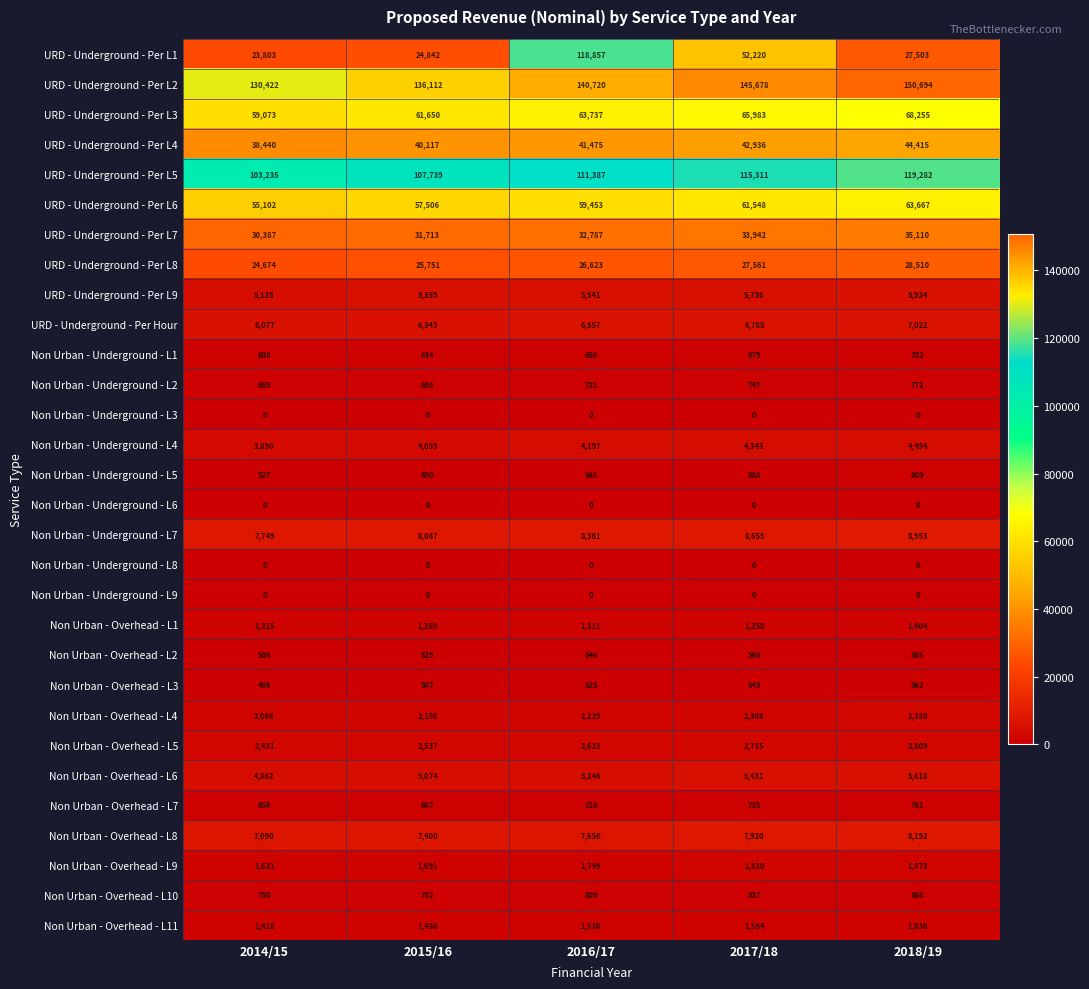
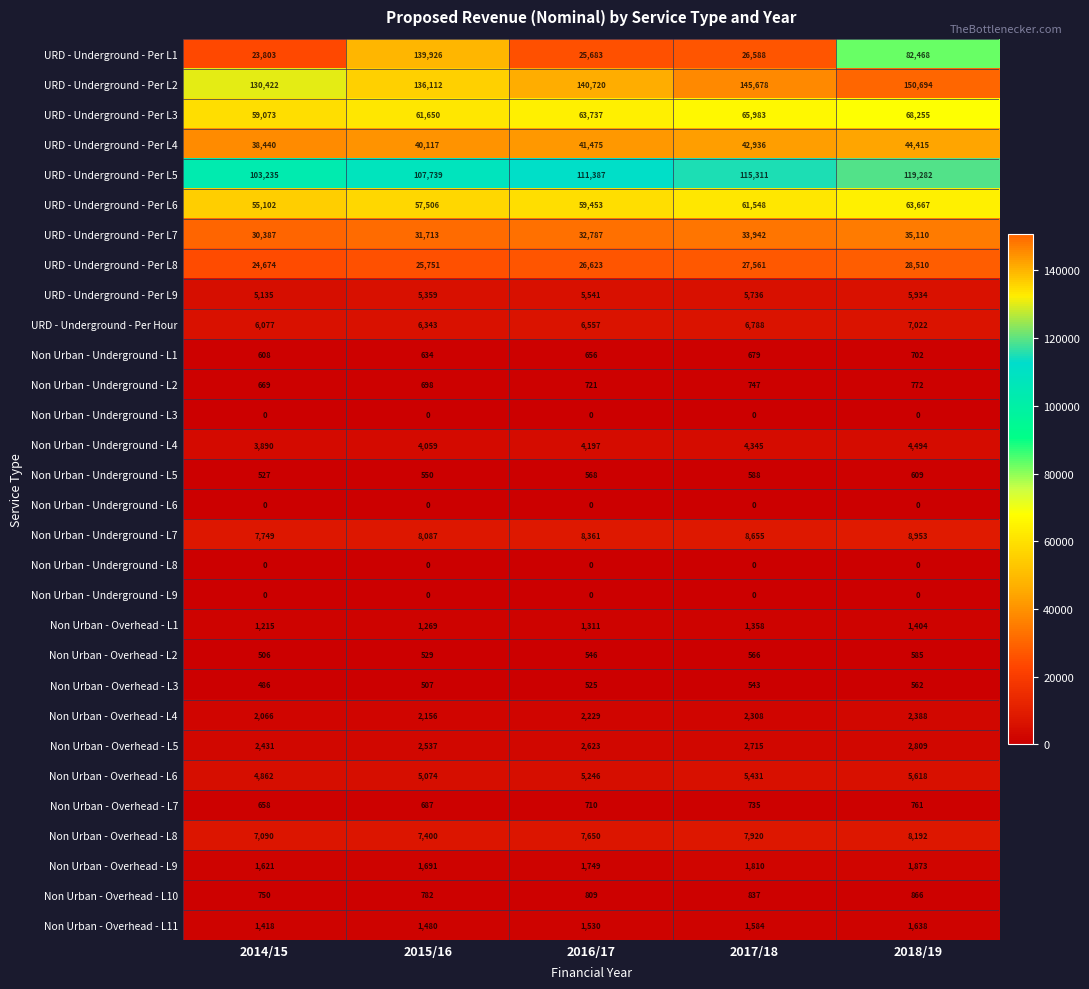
  {
    "URD - Underground - Per L1": {
      "2014/15": "23,803",
-     "2015/16": "24,842",
-     "2016/17": "118,857",
-     "2017/18": "52,220",
-     "2018/19": "27,503"
+     "2015/16": "139,926",
+     "2016/17": "25,683",
+     "2017/18": "26,588",
+     "2018/19": "82,468"
    },
    "URD - Underground - Per L2": {
      "2014/15": "130,422",
      "2015/16": "136,112",
      "2016/17": "140,720",
      "2017/18": "145,678",
      "2018/19": "150,694"
    },
    "URD - Underground - Per L3": {
      "2014/15": "59,073",
      "2015/16": "61,650",
      "2016/17": "63,737",
      "2017/18": "65,983",
      "2018/19": "68,255"
    },
    "URD - Underground - Per L4": {
      "2014/15": "38,440",
      "2015/16": "40,117",
      "2016/17": "41,475",
      "2017/18": "42,936",
      "2018/19": "44,415"
    },
    "URD - Underground - Per L5": {
      "2014/15": "103,235",
      "2015/16": "107,739",
      "2016/17": "111,387",
      "2017/18": "115,311",
      "2018/19": "119,282"
    },
    "URD - Underground - Per L6": {
      "2014/15": "55,102",
      "2015/16": "57,506",
      "2016/17": "59,453",
      "2017/18": "61,548",
      "2018/19": "63,667"
    },
    "URD - Underground - Per L7": {
      "2014/15": "30,387",
      "2015/16": "31,713",
      "2016/17": "32,787",
      "2017/18": "33,942",
      "2018/19": "35,110"
    },
    "URD - Underground - Per L8": {
      "2014/15": "24,674",
      "2015/16": "25,751",
      "2016/17": "26,623",
      "2017/18": "27,561",
      "2018/19": "28,510"
    },
    "URD - Underground - Per L9": {
      "2014/15": "5,135",
      "2015/16": "5,359",
      "2016/17": "5,541",
      "2017/18": "5,736",
      "2018/19": "5,934"
    },
    "URD - Underground - Per Hour": {
      "2014/15": "6,077",
      "2015/16": "6,343",
      "2016/17": "6,557",
      "2017/18": "6,788",
      "2018/19": "7,022"
    },
    "Non Urban - Underground - L1": {
      "2014/15": "608",
      "2015/16": "634",
      "2016/17": "656",
      "2017/18": "679",
      "2018/19": "702"
    },
    "Non Urban - Underground - L2": {
      "2014/15": "669",
      "2015/16": "698",
      "2016/17": "721",
      "2017/18": "747",
      "2018/19": "772"
    },
    "Non Urban - Underground - L3": {
      "2014/15": "0",
      "2015/16": "0",
      "2016/17": "0",
      "2017/18": "0",
      "2018/19": "0"
    },
    "Non Urban - Underground - L4": {
      "2014/15": "3,890",
      "2015/16": "4,059",
      "2016/17": "4,197",
      "2017/18": "4,345",
      "2018/19": "4,494"
    },
    "Non Urban - Underground - L5": {
      "2014/15": "527",
      "2015/16": "550",
      "2016/17": "568",
      "2017/18": "588",
      "2018/19": "609"
    },
    "Non Urban - Underground - L6": {
      "2014/15": "0",
      "2015/16": "0",
      "2016/17": "0",
      "2017/18": "0",
      "2018/19": "0"
    },
    "Non Urban - Underground - L7": {
      "2014/15": "7,749",
      "2015/16": "8,087",
      "2016/17": "8,361",
      "2017/18": "8,655",
      "2018/19": "8,953"
    },
    "Non Urban - Underground - L8": {
      "2014/15": "0",
      "2015/16": "0",
      "2016/17": "0",
      "2017/18": "0",
      "2018/19": "0"
    },
    "Non Urban - Underground - L9": {
      "2014/15": "0",
      "2015/16": "0",
      "2016/17": "0",
      "2017/18": "0",
      "2018/19": "0"
    },
    "Non Urban - Overhead - L1": {
      "2014/15": "1,215",
      "2015/16": "1,269",
      "2016/17": "1,311",
      "2017/18": "1,358",
      "2018/19": "1,404"
    },
    "Non Urban - Overhead - L2": {
      "2014/15": "506",
      "2015/16": "529",
      "2016/17": "546",
      "2017/18": "566",
      "2018/19": "585"
    },
    "Non Urban - Overhead - L3": {
      "2014/15": "486",
      "2015/16": "507",
      "2016/17": "525",
      "2017/18": "543",
      "2018/19": "562"
    },
    "Non Urban - Overhead - L4": {
      "2014/15": "2,066",
      "2015/16": "2,156",
      "2016/17": "2,229",
      "2017/18": "2,308",
      "2018/19": "2,388"
    },
    "Non Urban - Overhead - L5": {
      "2014/15": "2,431",
      "2015/16": "2,537",
      "2016/17": "2,623",
      "2017/18": "2,715",
      "2018/19": "2,809"
    },
    "Non Urban - Overhead - L6": {
      "2014/15": "4,862",
      "2015/16": "5,074",
      "2016/17": "5,246",
      "2017/18": "5,431",
      "2018/19": "5,618"
    },
    "Non Urban - Overhead - L7": {
      "2014/15": "658",
      "2015/16": "687",
      "2016/17": "710",
      "2017/18": "735",
      "2018/19": "761"
    },
    "Non Urban - Overhead - L8": {
      "2014/15": "7,090",
      "2015/16": "7,400",
      "2016/17": "7,650",
      "2017/18": "7,920",
      "2018/19": "8,192"
    },
    "Non Urban - Overhead - L9": {
      "2014/15": "1,621",
      "2015/16": "1,691",
      "2016/17": "1,749",
      "2017/18": "1,810",
      "2018/19": "1,873"
    },
    "Non Urban - Overhead - L10": {
      "2014/15": "750",
      "2015/16": "782",
      "2016/17": "809",
      "2017/18": "837",
      "2018/19": "866"
    },
    "Non Urban - Overhead - L11": {
      "2014/15": "1,418",
      "2015/16": "1,480",
      "2016/17": "1,530",
      "2017/18": "1,584",
      "2018/19": "1,638"
    }
  }
